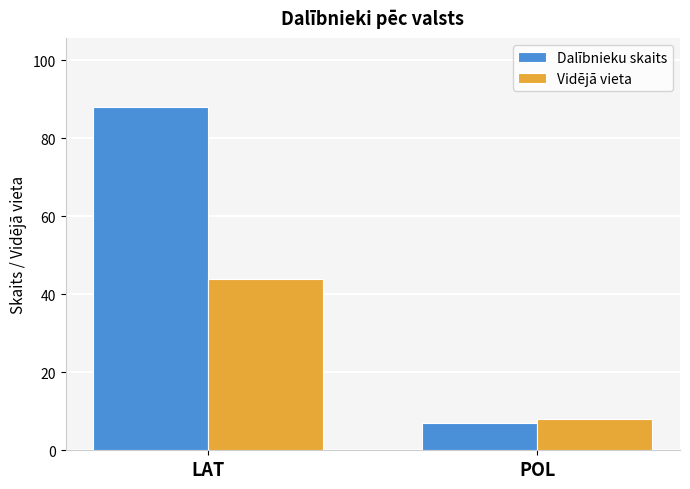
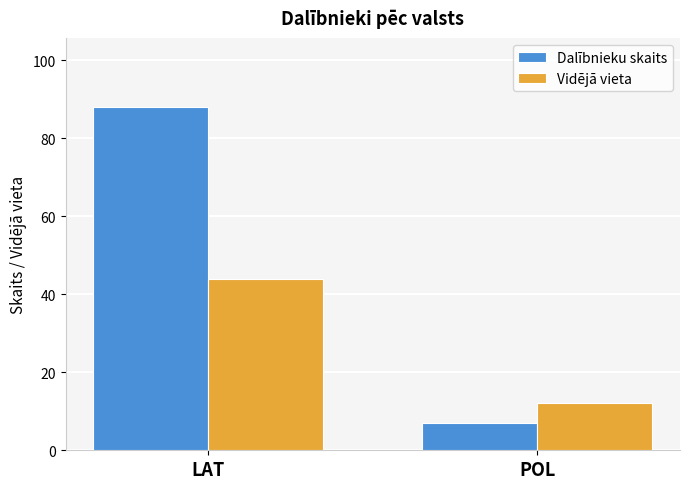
  {
    "Dalībnieku skaits": {
      "LAT": 88,
      "POL": 7
    },
    "Vidējā vieta": {
      "LAT": 44,
-     "POL": 8
+     "POL": 12
    }
  }
